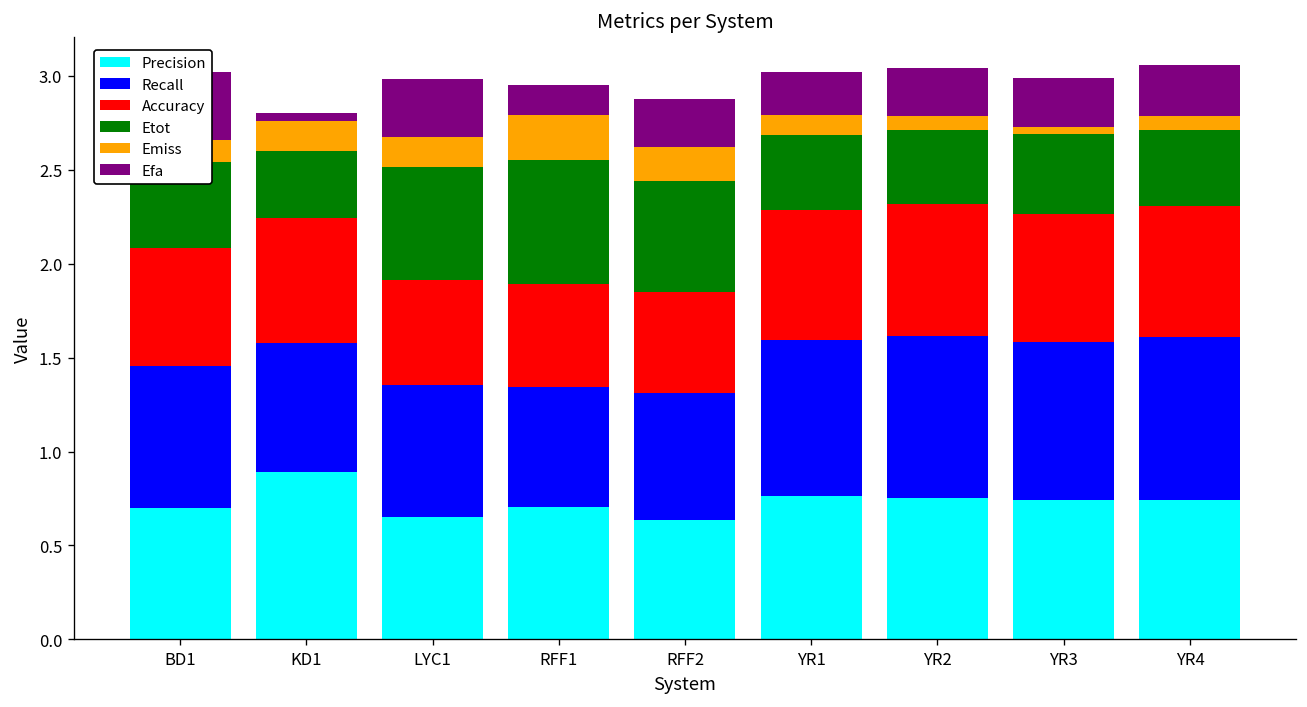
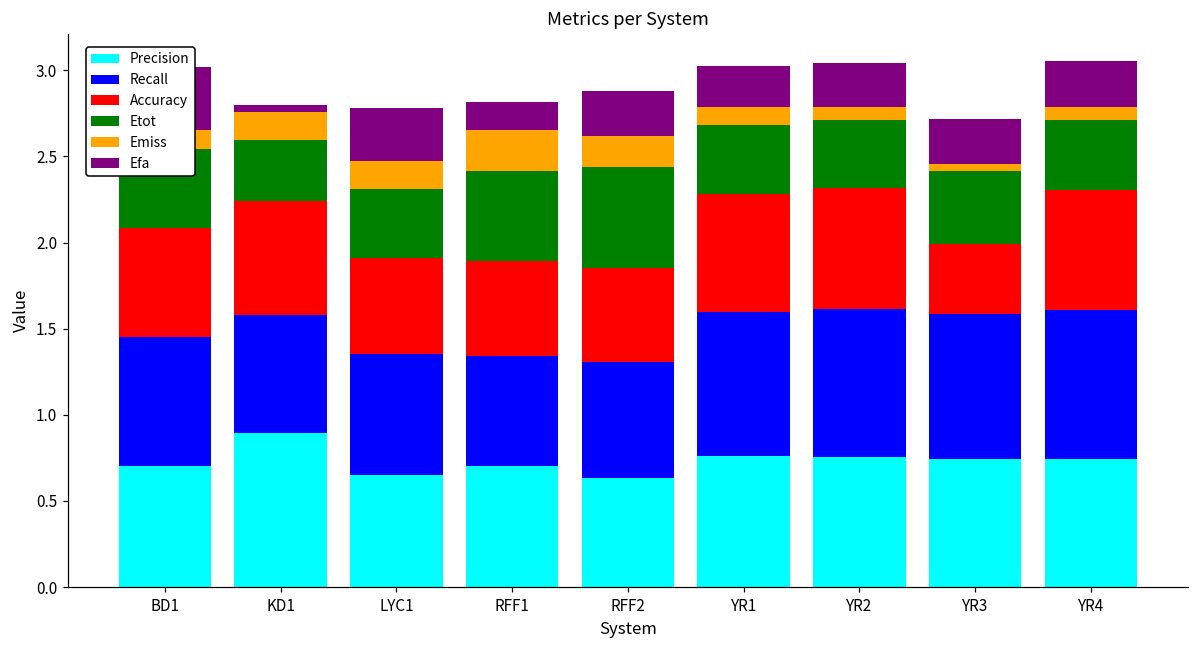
  {
    "Precision": {
      "BD1": 0.70,
      "KD1": 0.89,
      "LYC1": 0.65,
      "RFF1": 0.70,
      "RFF2": 0.64,
      "YR1": 0.76,
      "YR2": 0.75,
      "YR3": 0.74,
      "YR4": 0.74
    },
    "Recall": {
      "BD1": 0.75,
      "KD1": 0.69,
      "LYC1": 0.70,
      "RFF1": 0.64,
      "RFF2": 0.67,
      "YR1": 0.83,
      "YR2": 0.86,
      "YR3": 0.84,
      "YR4": 0.87
    },
    "Accuracy": {
      "BD1": 0.63,
      "KD1": 0.66,
      "LYC1": 0.56,
      "RFF1": 0.55,
      "RFF2": 0.54,
      "YR1": 0.69,
      "YR2": 0.70,
-     "YR3": 0.68,
+     "YR3": 0.41,
      "YR4": 0.70
    },
    "Etot": {
      "KD1": 0.35,
-     "LYC1": 0.60,
-     "RFF1": 0.66,
+     "LYC1": 0.40,
+     "RFF1": 0.52,
      "RFF2": 0.59,
      "YR1": 0.40,
      "YR2": 0.39,
      "YR3": 0.42,
      "YR4": 0.40
    },
    "Emiss": {
      "KD1": 0.16,
      "LYC1": 0.16,
      "RFF1": 0.24,
      "RFF2": 0.18,
      "YR1": 0.11,
      "YR2": 0.08,
      "YR3": 0.04,
      "YR4": 0.07
    },
    "Efa": {
      "KD1": 0.04,
      "LYC1": 0.30,
      "RFF1": 0.16,
      "RFF2": 0.26,
      "YR1": 0.23,
      "YR2": 0.26,
      "YR3": 0.26,
      "YR4": 0.27
    }
  }
